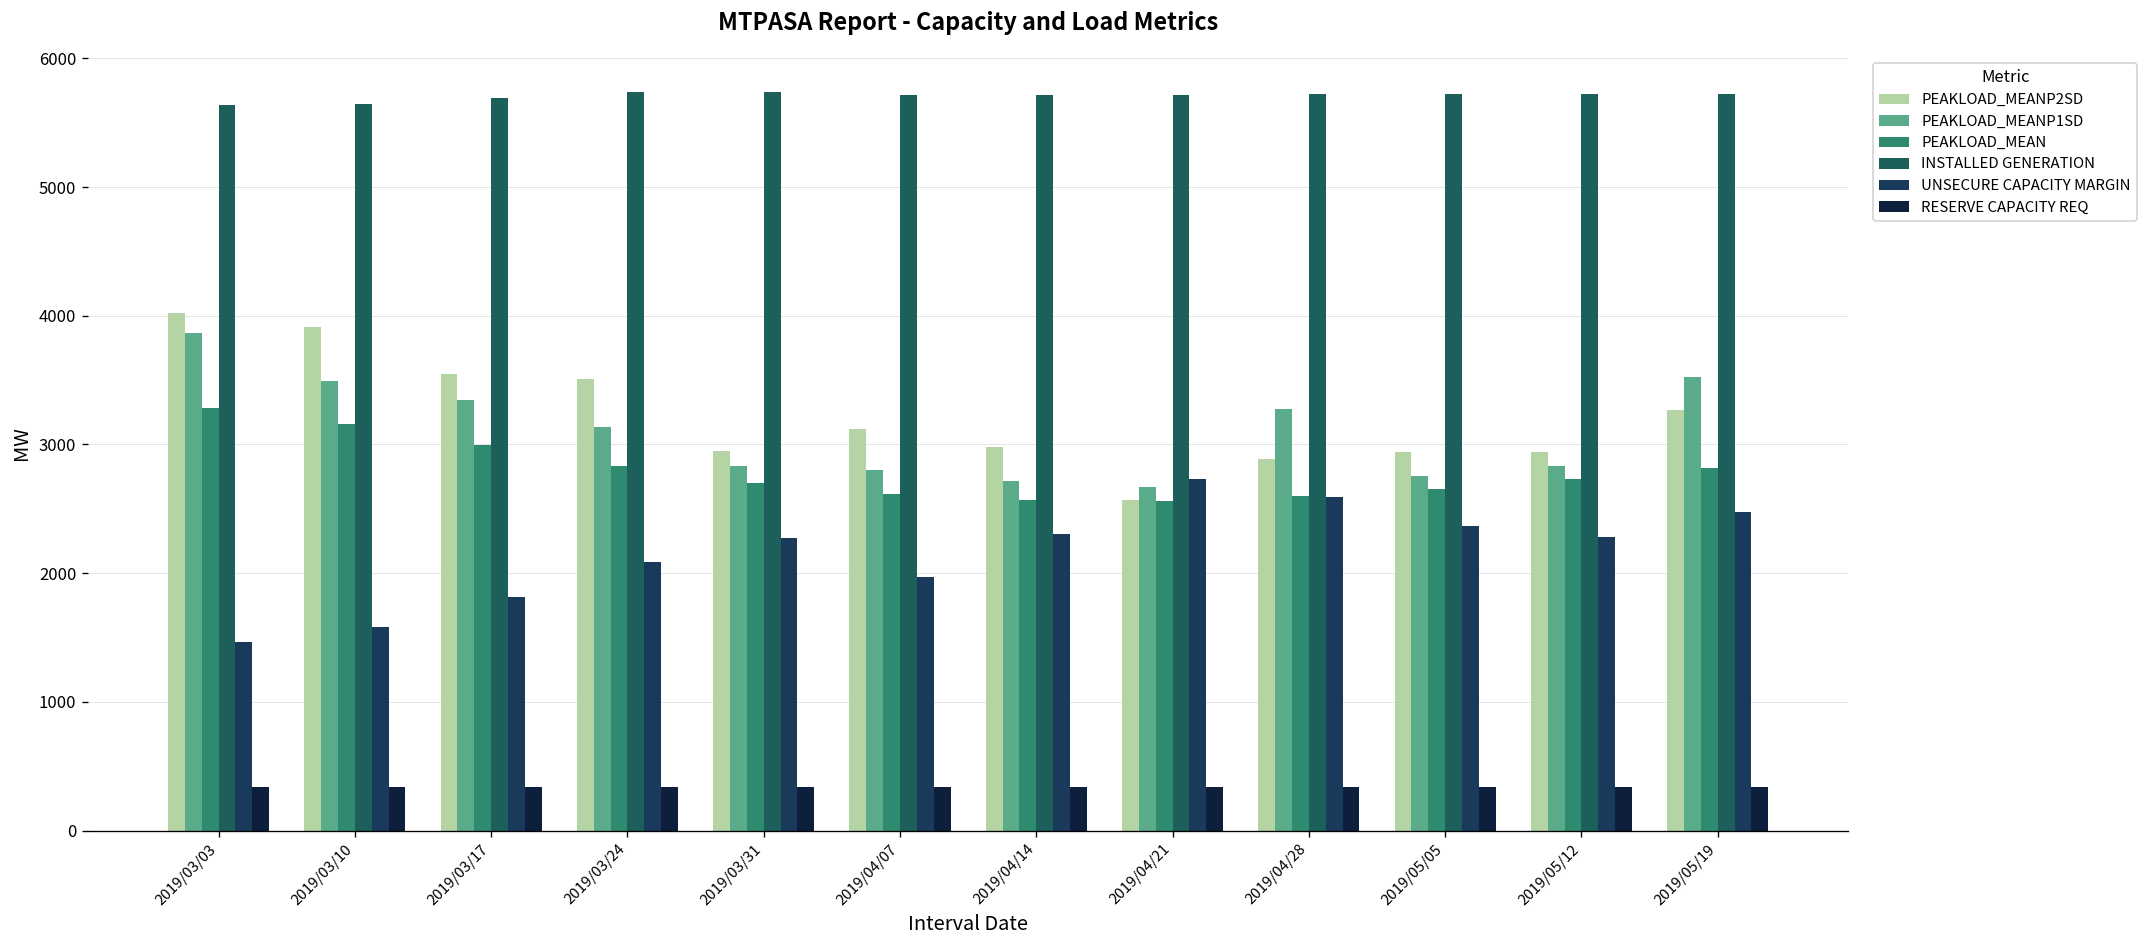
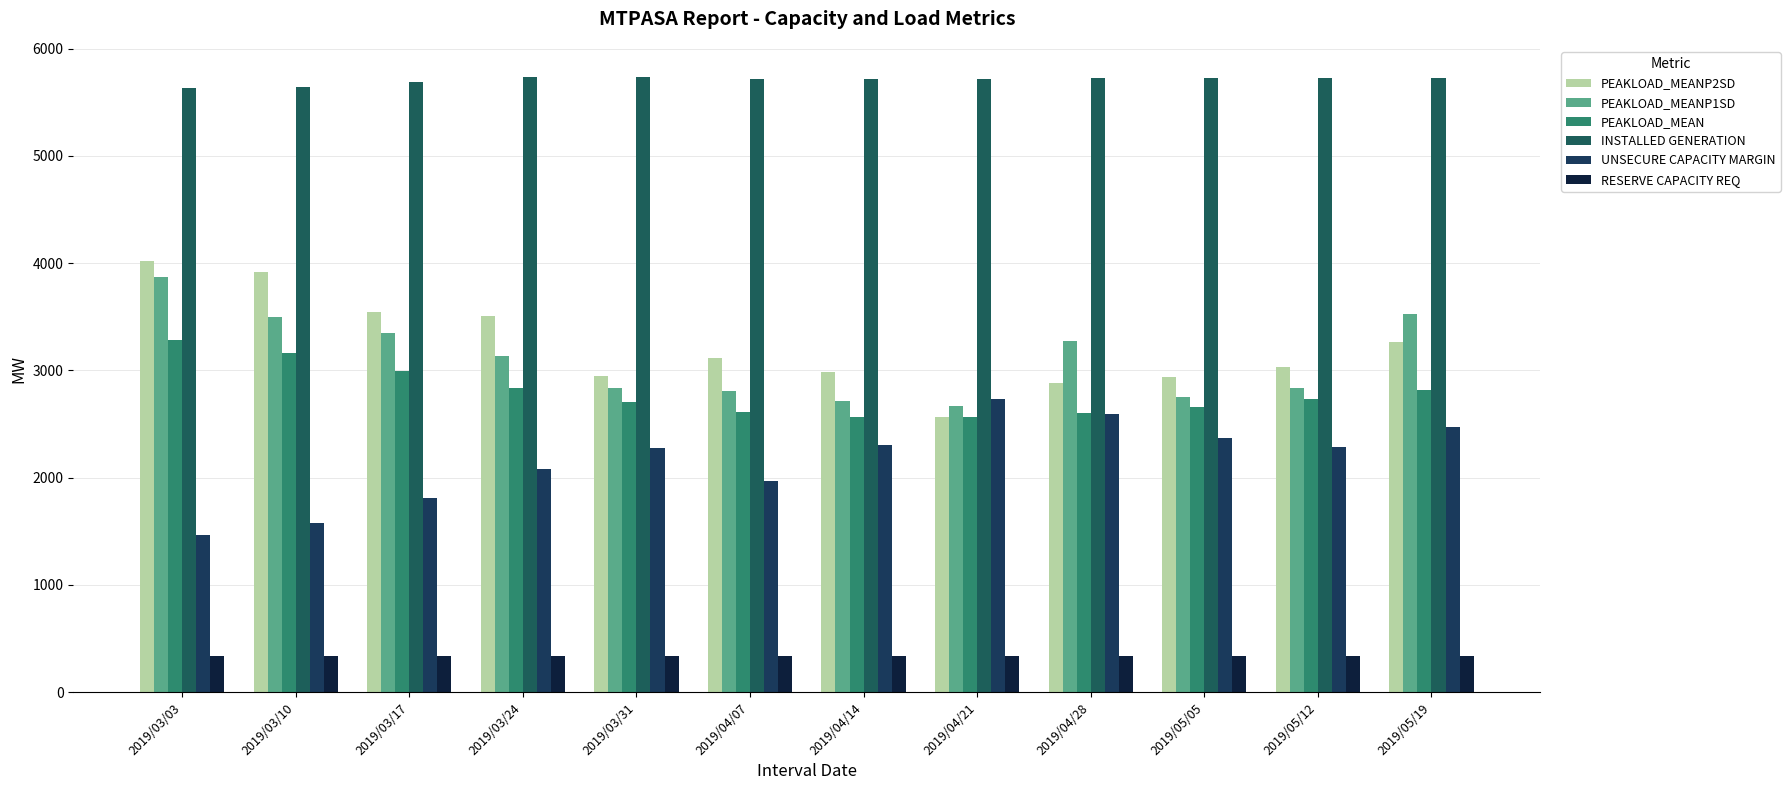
  {
    "PEAKLOAD_MEANP2SD": {
      "2019/03/03": 4020,
      "2019/03/10": 3920,
      "2019/03/17": 3550,
      "2019/03/24": 3510,
      "2019/03/31": 2950,
      "2019/04/07": 3120,
      "2019/04/14": 2980,
      "2019/04/21": 2570,
      "2019/04/28": 2890,
      "2019/05/05": 2940,
-     "2019/05/12": 2940,
+     "2019/05/12": 3030,
      "2019/05/19": 3270
    },
    "PEAKLOAD_MEANP1SD": {
      "2019/03/03": 3870,
      "2019/03/10": 3500,
      "2019/03/17": 3350,
      "2019/03/24": 3140,
      "2019/03/31": 2840,
      "2019/04/07": 2810,
      "2019/04/14": 2720,
      "2019/04/21": 2670,
      "2019/04/28": 3270,
      "2019/05/05": 2750,
      "2019/05/12": 2840,
      "2019/05/19": 3520
    }
  }
